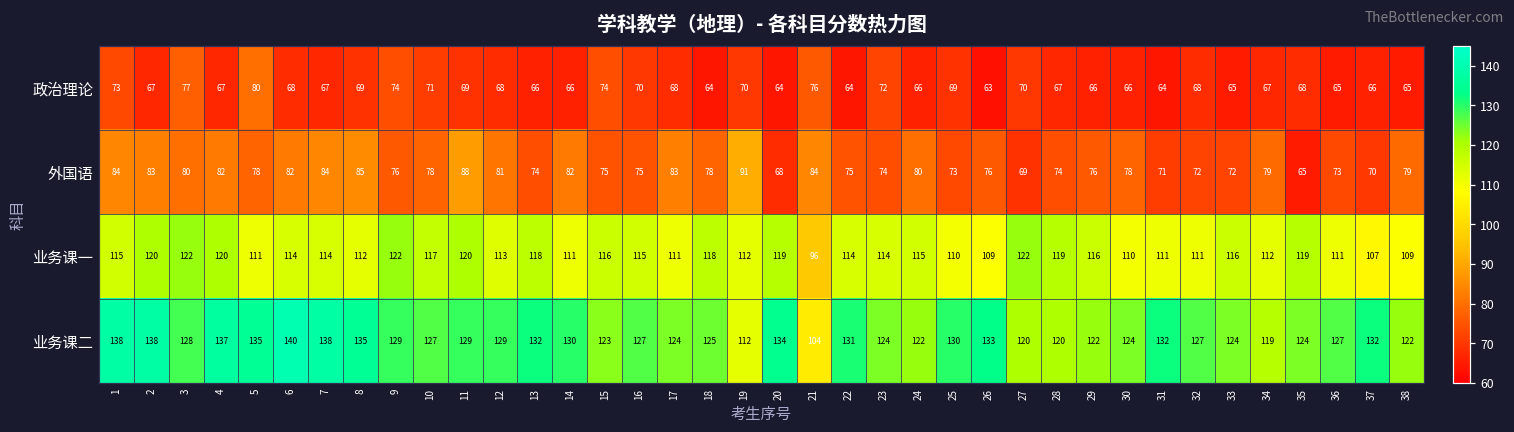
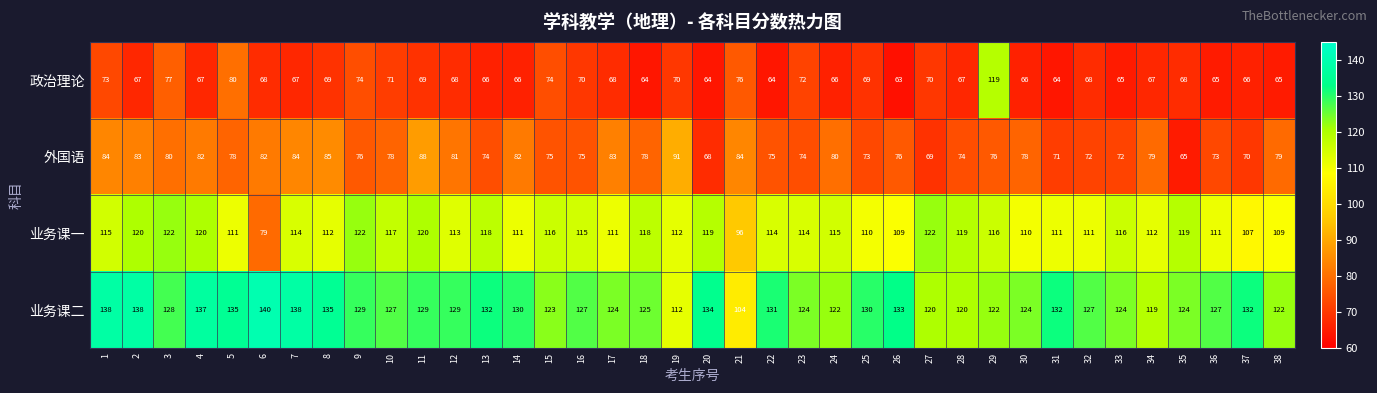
  {
    "政治理论": {
      "1": 73,
      "2": 67,
      "3": 77,
      "4": 67,
      "5": 80,
      "6": 68,
      "7": 67,
      "8": 69,
      "9": 74,
      "10": 71,
      "11": 69,
      "12": 68,
      "13": 66,
      "14": 66,
      "15": 74,
      "16": 70,
      "17": 68,
      "18": 64,
      "19": 70,
      "20": 64,
      "21": 76,
      "22": 64,
      "23": 72,
      "24": 66,
      "25": 69,
      "26": 63,
      "27": 70,
      "28": 67,
-     "29": 66,
+     "29": 119,
      "30": 66,
      "31": 64,
      "32": 68,
      "33": 65,
      "34": 67,
      "35": 68,
      "36": 65,
      "37": 66,
      "38": 65
    },
    "外国语": {
      "1": 84,
      "2": 83,
      "3": 80,
      "4": 82,
      "5": 78,
      "6": 82,
      "7": 84,
      "8": 85,
      "9": 76,
      "10": 78,
      "11": 88,
      "12": 81,
      "13": 74,
      "14": 82,
      "15": 75,
      "16": 75,
      "17": 83,
      "18": 78,
      "19": 91,
      "20": 68,
      "21": 84,
      "22": 75,
      "23": 74,
      "24": 80,
      "25": 73,
      "26": 76,
      "27": 69,
      "28": 74,
      "29": 76,
      "30": 78,
      "31": 71,
      "32": 72,
      "33": 72,
      "34": 79,
      "35": 65,
      "36": 73,
      "37": 70,
      "38": 79
    },
    "业务课一": {
      "1": 115,
      "2": 120,
      "3": 122,
      "4": 120,
      "5": 111,
-     "6": 114,
+     "6": 79,
      "7": 114,
      "8": 112,
      "9": 122,
      "10": 117,
      "11": 120,
      "12": 113,
      "13": 118,
      "14": 111,
      "15": 116,
      "16": 115,
      "17": 111,
      "18": 118,
      "19": 112,
      "20": 119,
      "21": 96,
      "22": 114,
      "23": 114,
      "24": 115,
      "25": 110,
      "26": 109,
      "27": 122,
      "28": 119,
      "29": 116,
      "30": 110,
      "31": 111,
      "32": 111,
      "33": 116,
      "34": 112,
      "35": 119,
      "36": 111,
      "37": 107,
      "38": 109
    },
    "业务课二": {
      "1": 138,
      "2": 138,
      "3": 128,
      "4": 137,
      "5": 135,
      "6": 140,
      "7": 138,
      "8": 135,
      "9": 129,
      "10": 127,
      "11": 129,
      "12": 129,
      "13": 132,
      "14": 130,
      "15": 123,
      "16": 127,
      "17": 124,
      "18": 125,
      "19": 112,
      "20": 134,
      "21": 104,
      "22": 131,
      "23": 124,
      "24": 122,
      "25": 130,
      "26": 133,
      "27": 120,
      "28": 120,
      "29": 122,
      "30": 124,
      "31": 132,
      "32": 127,
      "33": 124,
      "34": 119,
      "35": 124,
      "36": 127,
      "37": 132,
      "38": 122
    }
  }
